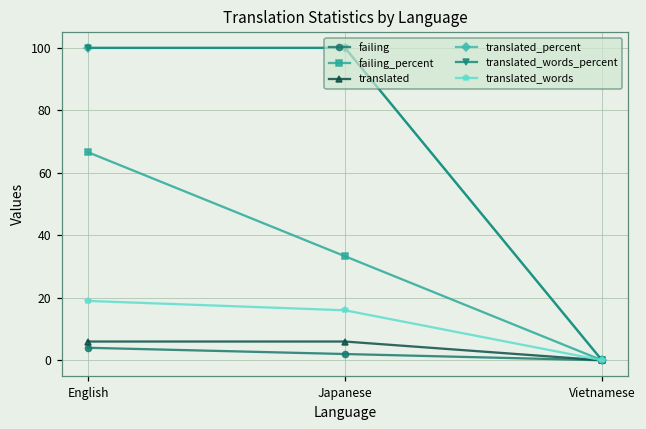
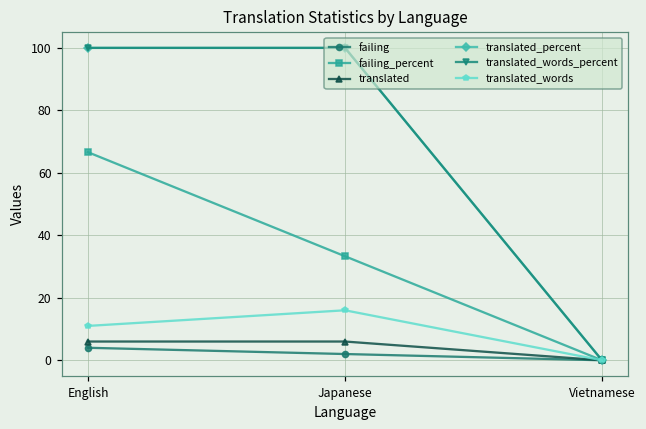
  {
    "translated_words": {
-     "English": 19,
+     "English": 11,
      "Japanese": 16
    }
  }
